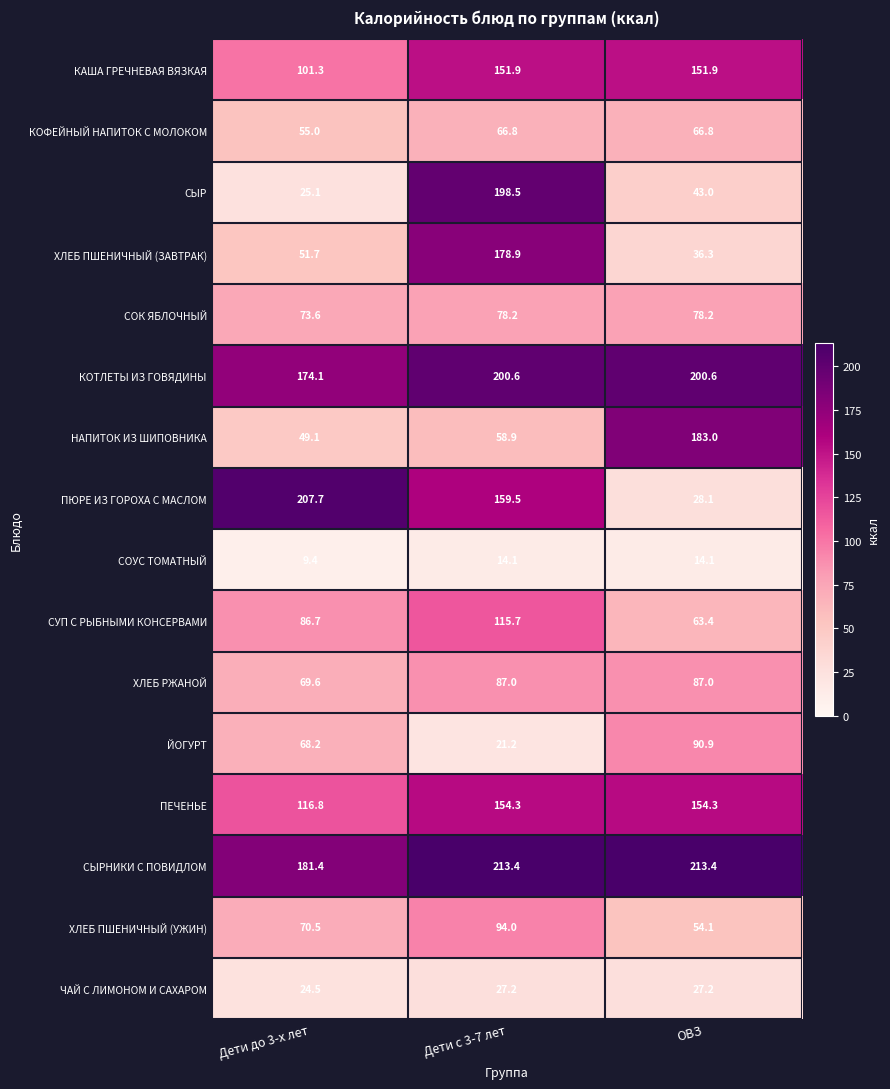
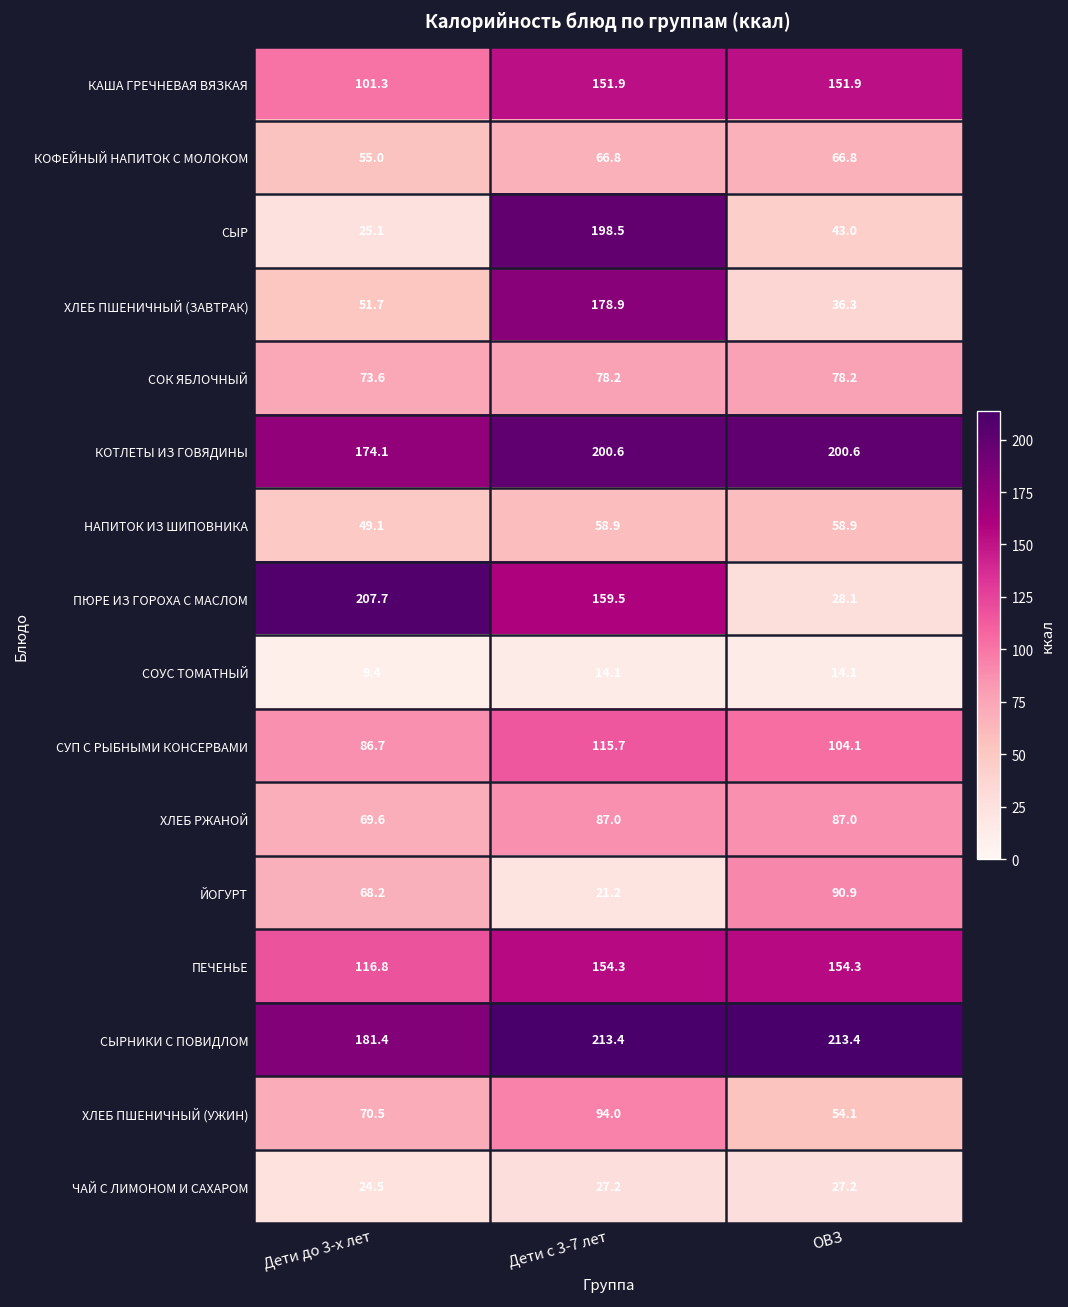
  {
    "КАША ГРЕЧНЕВАЯ ВЯЗКАЯ": {
      "Дети до 3-х лет": 101.3,
      "Дети с 3-7 лет": 151.9,
      "ОВЗ": 151.9
    },
    "КОФЕЙНЫЙ НАПИТОК С МОЛОКОМ": {
      "Дети до 3-х лет": 55.0,
      "Дети с 3-7 лет": 66.8,
      "ОВЗ": 66.8
    },
    "СЫР": {
      "Дети с 3-7 лет": 198.5,
      "ОВЗ": 43.0
    },
    "ХЛЕБ ПШЕНИЧНЫЙ (ЗАВТРАК)": {
      "Дети до 3-х лет": 51.7,
      "Дети с 3-7 лет": 178.9
    },
    "СОК ЯБЛОЧНЫЙ": {
      "Дети до 3-х лет": 73.6,
      "Дети с 3-7 лет": 78.2,
      "ОВЗ": 78.2
    },
    "КОТЛЕТЫ ИЗ ГОВЯДИНЫ": {
      "Дети до 3-х лет": 174.1,
      "Дети с 3-7 лет": 200.6,
      "ОВЗ": 200.6
    },
    "НАПИТОК ИЗ ШИПОВНИКА": {
      "Дети до 3-х лет": 49.1,
      "Дети с 3-7 лет": 58.9,
-     "ОВЗ": 183.0
+     "ОВЗ": 58.9
    },
    "ПЮРЕ ИЗ ГОРОХА С МАСЛОМ": {
      "Дети до 3-х лет": 207.7,
      "Дети с 3-7 лет": 159.5
    },
    "СУП С РЫБНЫМИ КОНСЕРВАМИ": {
      "Дети до 3-х лет": 86.7,
      "Дети с 3-7 лет": 115.7,
-     "ОВЗ": 63.4
+     "ОВЗ": 104.1
    },
    "ХЛЕБ РЖАНОЙ": {
      "Дети до 3-х лет": 69.6,
      "Дети с 3-7 лет": 87.0,
      "ОВЗ": 87.0
    },
    "ЙОГУРТ": {
      "Дети до 3-х лет": 68.2,
      "ОВЗ": 90.9
    },
    "ПЕЧЕНЬЕ": {
      "Дети до 3-х лет": 116.8,
      "Дети с 3-7 лет": 154.3,
      "ОВЗ": 154.3
    },
    "СЫРНИКИ С ПОВИДЛОМ": {
      "Дети до 3-х лет": 181.4,
      "Дети с 3-7 лет": 213.4,
      "ОВЗ": 213.4
    },
    "ХЛЕБ ПШЕНИЧНЫЙ (УЖИН)": {
      "Дети до 3-х лет": 70.5,
      "Дети с 3-7 лет": 94.0,
      "ОВЗ": 54.1
    }
  }
